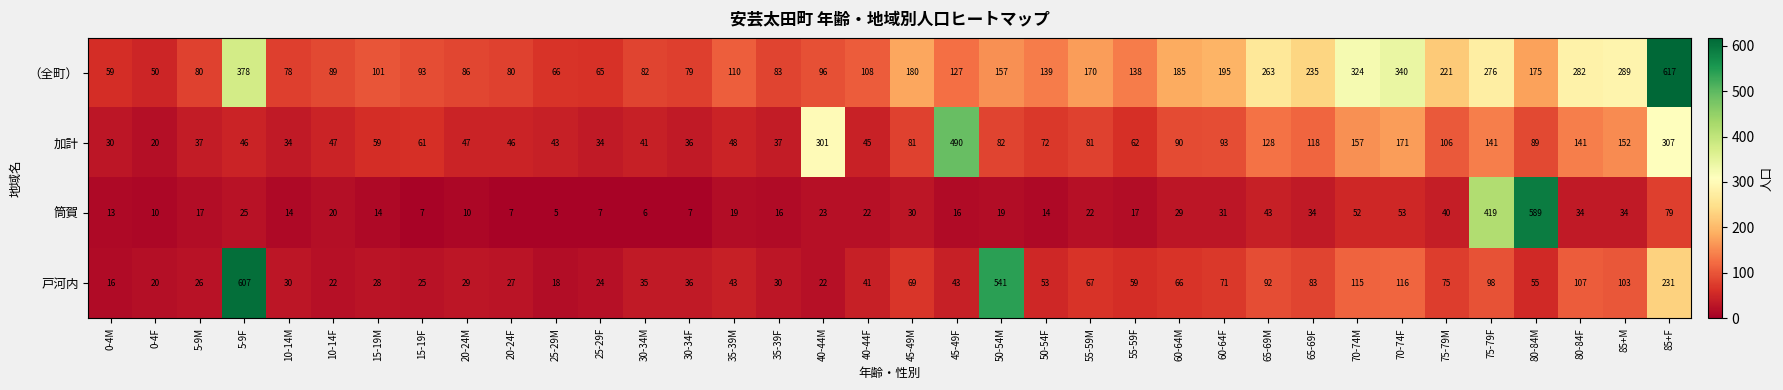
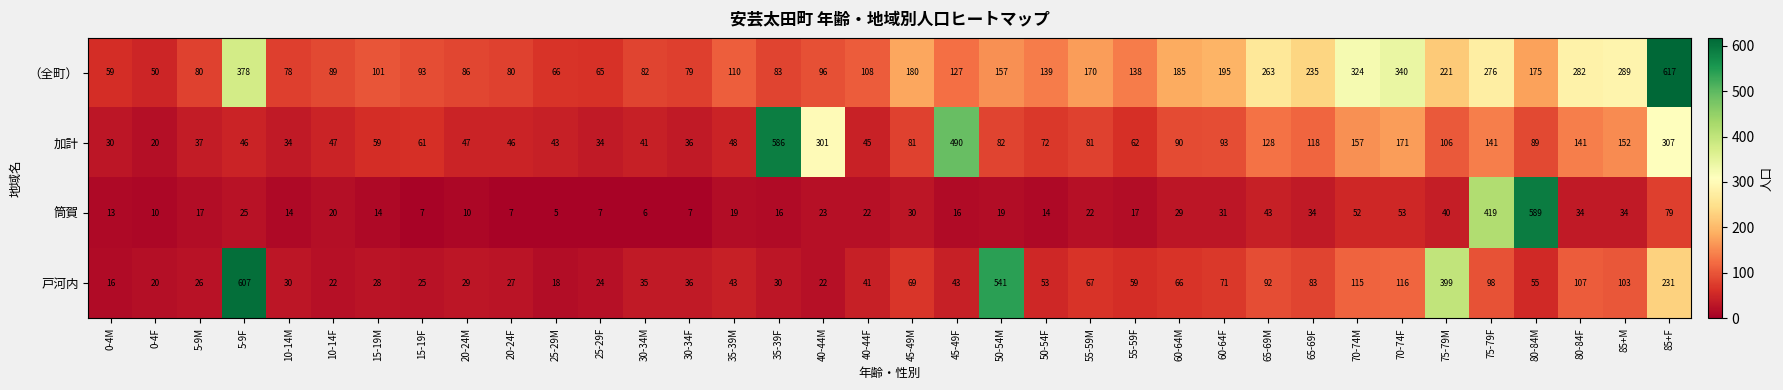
  {
    "（全町）": {
      "0-4M": 59,
      "0-4F": 50,
      "5-9M": 80,
      "5-9F": 378,
      "10-14M": 78,
      "10-14F": 89,
      "15-19M": 101,
      "15-19F": 93,
      "20-24M": 86,
      "20-24F": 80,
      "25-29M": 66,
      "25-29F": 65,
      "30-34M": 82,
      "30-34F": 79,
      "35-39M": 110,
      "35-39F": 83,
      "40-44M": 96,
      "40-44F": 108,
      "45-49M": 180,
      "45-49F": 127,
      "50-54M": 157,
      "50-54F": 139,
      "55-59M": 170,
      "55-59F": 138,
      "60-64M": 185,
      "60-64F": 195,
      "65-69M": 263,
      "65-69F": 235,
      "70-74M": 324,
      "70-74F": 340,
      "75-79M": 221,
      "75-79F": 276,
      "80-84M": 175,
      "80-84F": 282,
      "85+M": 289,
      "85+F": 617
    },
    "加計": {
      "0-4M": 30,
      "0-4F": 20,
      "5-9M": 37,
      "5-9F": 46,
      "10-14M": 34,
      "10-14F": 47,
      "15-19M": 59,
      "15-19F": 61,
      "20-24M": 47,
      "20-24F": 46,
      "25-29M": 43,
      "25-29F": 34,
      "30-34M": 41,
      "30-34F": 36,
      "35-39M": 48,
-     "35-39F": 37,
+     "35-39F": 586,
      "40-44M": 301,
      "40-44F": 45,
      "45-49M": 81,
      "45-49F": 490,
      "50-54M": 82,
      "50-54F": 72,
      "55-59M": 81,
      "55-59F": 62,
      "60-64M": 90,
      "60-64F": 93,
      "65-69M": 128,
      "65-69F": 118,
      "70-74M": 157,
      "70-74F": 171,
      "75-79M": 106,
      "75-79F": 141,
      "80-84M": 89,
      "80-84F": 141,
      "85+M": 152,
      "85+F": 307
    },
    "筒賀": {
      "0-4M": 13,
      "0-4F": 10,
      "5-9M": 17,
      "5-9F": 25,
      "10-14M": 14,
      "10-14F": 20,
      "15-19M": 14,
      "15-19F": 7,
      "20-24M": 10,
      "20-24F": 7,
      "25-29M": 5,
      "25-29F": 7,
      "30-34M": 6,
      "30-34F": 7,
      "35-39M": 19,
      "35-39F": 16,
      "40-44M": 23,
      "40-44F": 22,
      "45-49M": 30,
      "45-49F": 16,
      "50-54M": 19,
      "50-54F": 14,
      "55-59M": 22,
      "55-59F": 17,
      "60-64M": 29,
      "60-64F": 31,
      "65-69M": 43,
      "65-69F": 34,
      "70-74M": 52,
      "70-74F": 53,
      "75-79M": 40,
      "75-79F": 419,
      "80-84M": 589,
      "80-84F": 34,
      "85+M": 34,
      "85+F": 79
    },
    "戸河内": {
      "0-4M": 16,
      "0-4F": 20,
      "5-9M": 26,
      "5-9F": 607,
      "10-14M": 30,
      "10-14F": 22,
      "15-19M": 28,
      "15-19F": 25,
      "20-24M": 29,
      "20-24F": 27,
      "25-29M": 18,
      "25-29F": 24,
      "30-34M": 35,
      "30-34F": 36,
      "35-39M": 43,
      "35-39F": 30,
      "40-44M": 22,
      "40-44F": 41,
      "45-49M": 69,
      "45-49F": 43,
      "50-54M": 541,
      "50-54F": 53,
      "55-59M": 67,
      "55-59F": 59,
      "60-64M": 66,
      "60-64F": 71,
      "65-69M": 92,
      "65-69F": 83,
      "70-74M": 115,
      "70-74F": 116,
-     "75-79M": 75,
+     "75-79M": 399,
      "75-79F": 98,
      "80-84M": 55,
      "80-84F": 107,
      "85+M": 103,
      "85+F": 231
    }
  }
